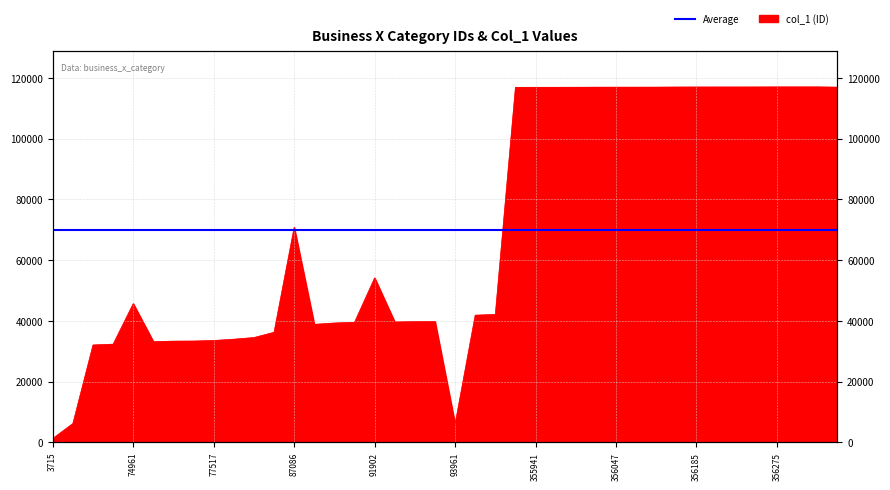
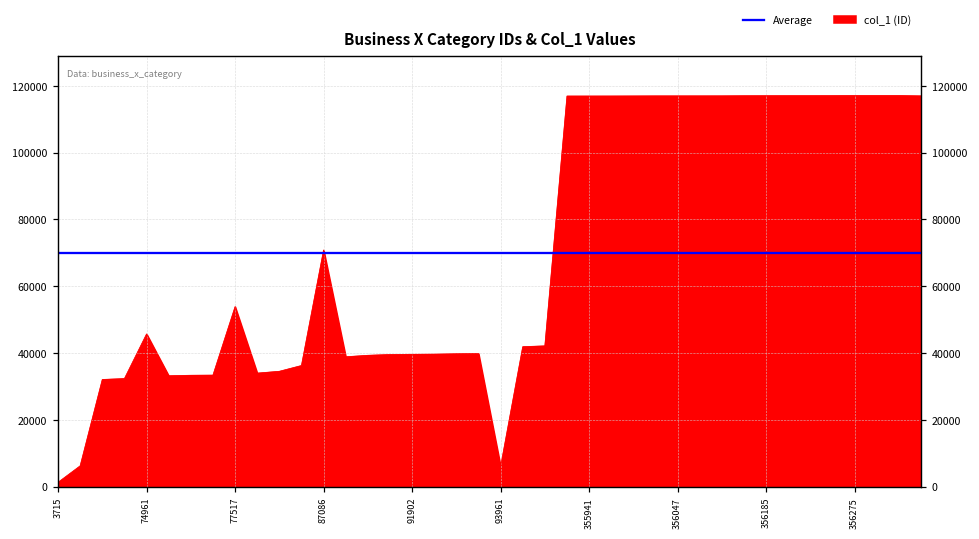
  {
    "3715": 1000,
    "74961": 46000,
-   "77517": 34000,
+   "77517": 54000,
    "87086": 71000,
-   "91902": 54000,
+   "91902": 40000,
    "93961": 6000,
    "355941": 117000,
    "356185": 117000,
    "356275": 117000
  }
